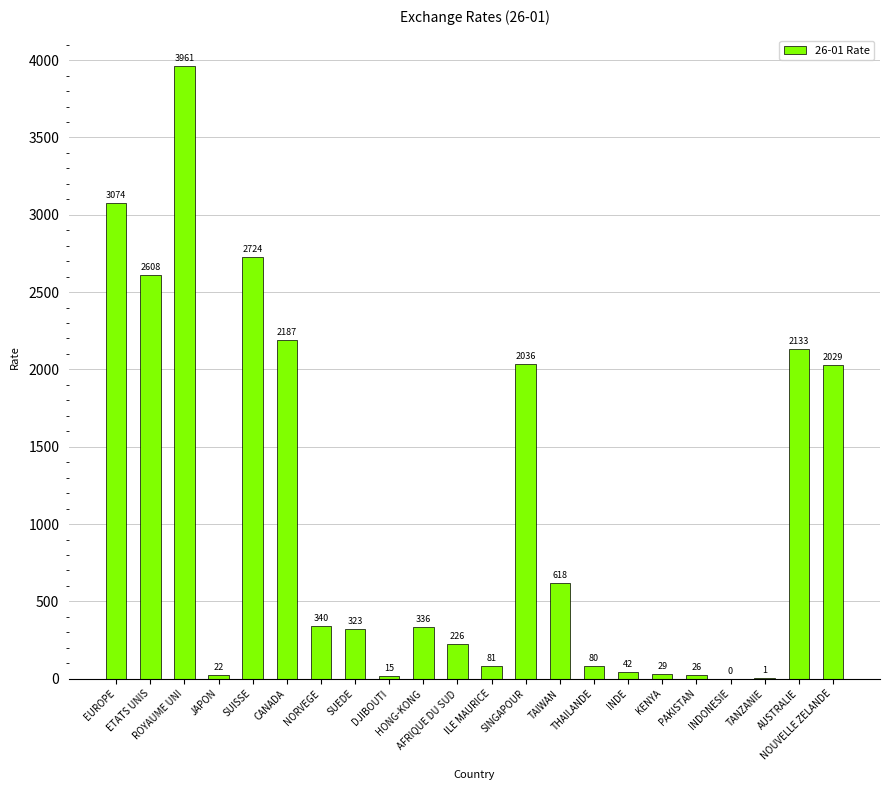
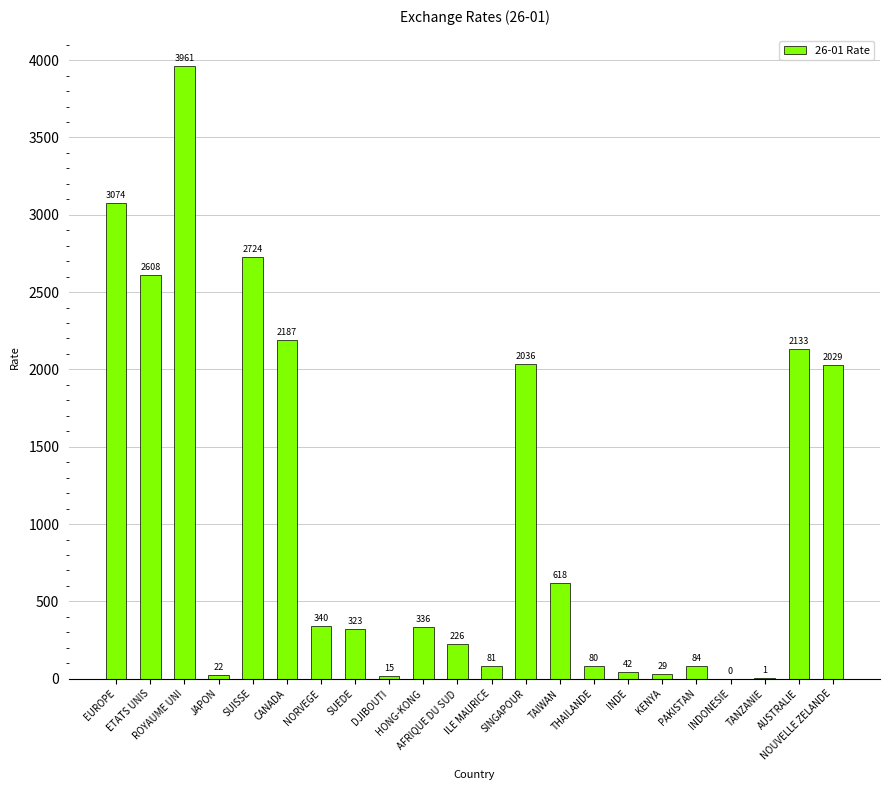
  {
    "EUROPE": 3074,
    "ETATS UNIS": 2608,
    "ROYAUME UNI": 3961,
    "JAPON": 22,
    "SUISSE": 2724,
    "CANADA": 2187,
    "NORVEGE": 340,
    "SUEDE": 323,
    "DJIBOUTI": 15,
    "HONG-KONG": 336,
    "AFRIQUE DU SUD": 226,
    "ILE MAURICE": 81,
    "SINGAPOUR": 2036,
    "TAIWAN": 618,
    "THAILANDE": 80,
    "INDE": 42,
    "KENYA": 29,
-   "PAKISTAN": 26,
+   "PAKISTAN": 84,
    "INDONESIE": 0,
    "TANZANIE": 1,
    "AUSTRALIE": 2133,
    "NOUVELLE ZELANDE": 2029
  }
